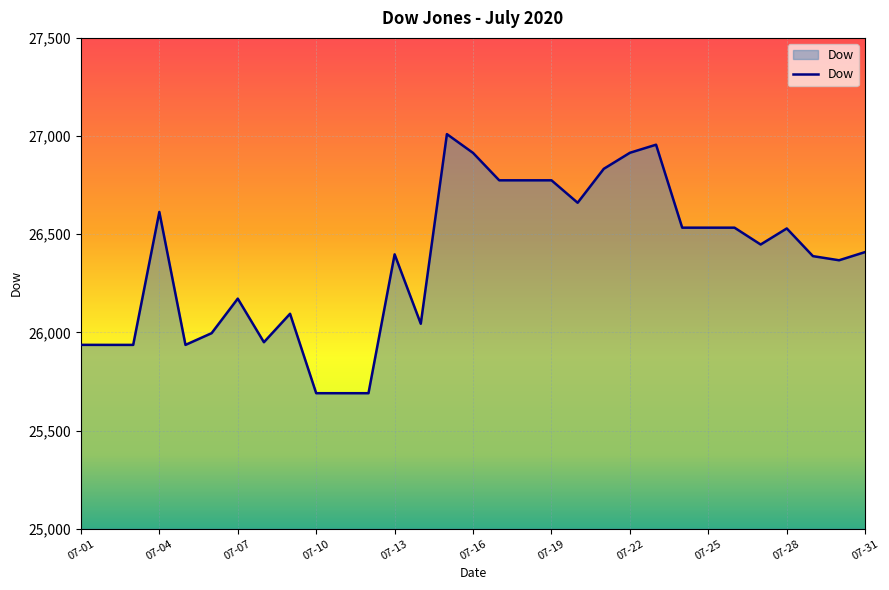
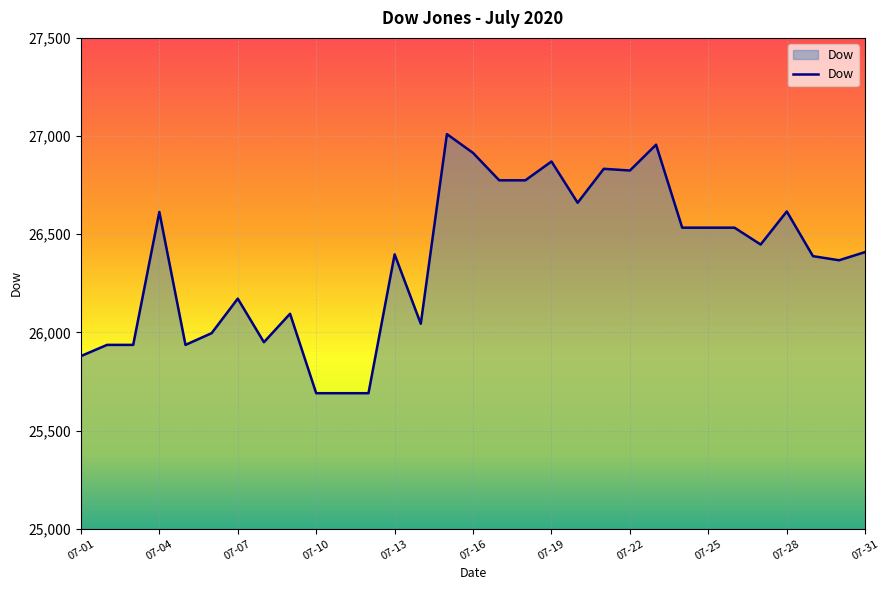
  {
-   "07-01": "25,940",
+   "07-01": "25,880",
    "07-04": "26,610",
    "07-07": "26,170",
    "07-10": "25,690",
    "07-13": "26,400",
    "07-16": "26,910",
-   "07-19": "26,770",
-   "07-22": "26,910",
+   "07-19": "26,870",
+   "07-22": "26,820",
    "07-25": "26,530",
-   "07-28": "26,530",
+   "07-28": "26,620",
    "07-31": "26,410"
  }
